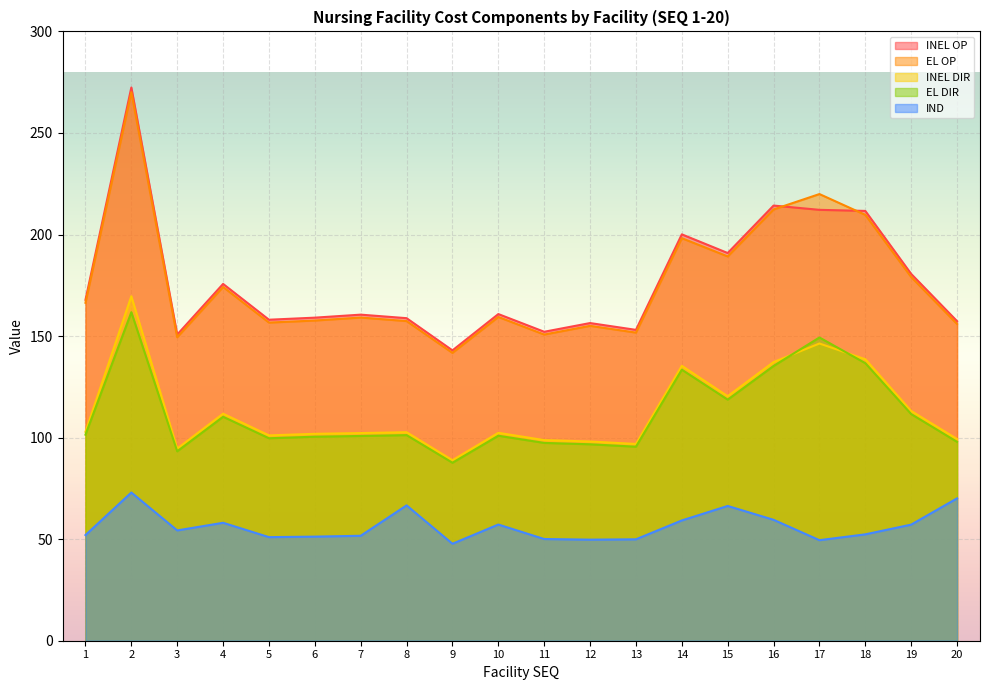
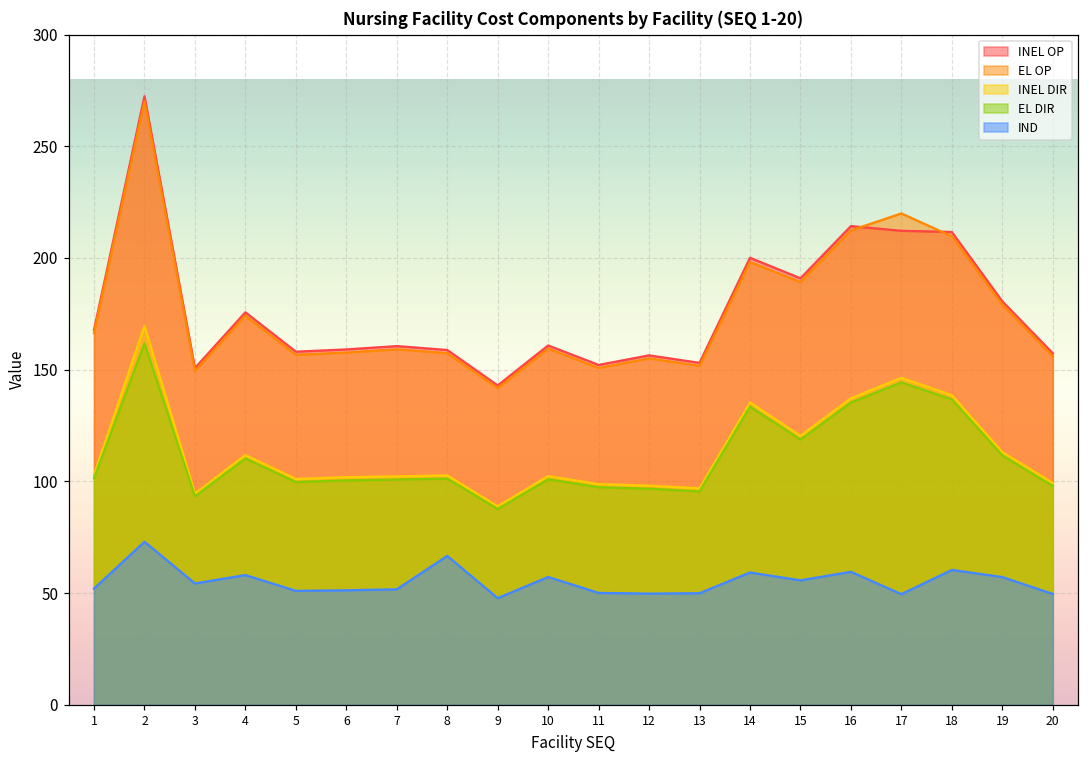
  {
    "INEL OP": {
      "1": 168,
      "2": 272,
      "3": 151,
      "4": 176,
      "5": 158,
      "6": 159,
      "7": 161,
      "8": 159,
      "10": 161,
      "11": 152,
      "12": 156,
      "13": 153,
      "14": 200,
      "15": 191,
      "16": 214,
      "17": 212,
      "18": 212,
      "19": 181,
      "20": 157
    },
    "EL DIR": {
      "1": 101,
      "2": 162,
      "3": 93,
      "4": 110,
      "5": 100,
      "6": 100,
      "7": 101,
      "8": 101,
      "9": 88,
      "10": 101,
      "11": 97,
      "12": 97,
      "13": 96,
      "14": 133,
      "15": 119,
      "16": 135,
-     "17": 149,
+     "17": 144,
      "18": 137,
      "19": 112,
      "20": 98
    },
    "IND": {
      "1": 52,
      "2": 73,
      "3": 54,
      "4": 58,
      "5": 51,
      "6": 51,
      "7": 52,
      "8": 67,
      "9": 48,
      "10": 57,
      "11": 50,
      "12": 50,
      "13": 50,
      "14": 59,
-     "15": 66,
+     "15": 56,
      "16": 60,
      "17": 50,
-     "18": 52,
+     "18": 60,
      "19": 57,
-     "20": 70
+     "20": 50
    }
  }
